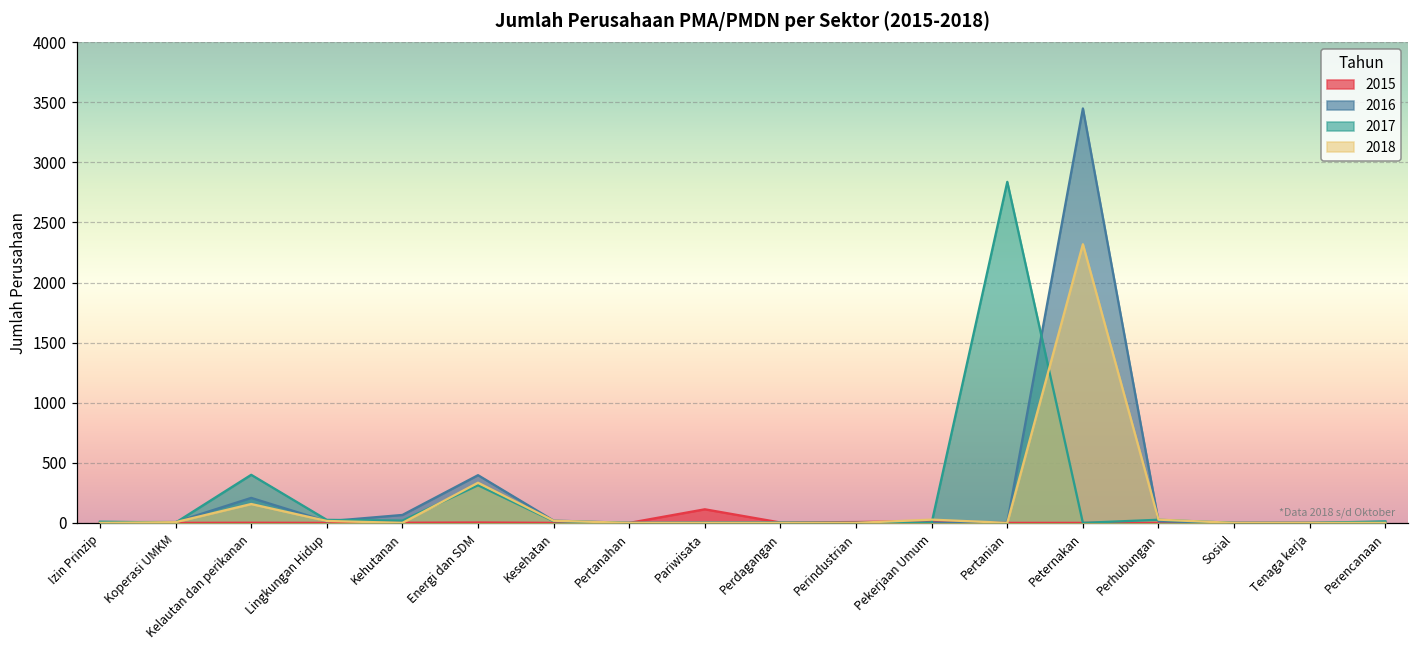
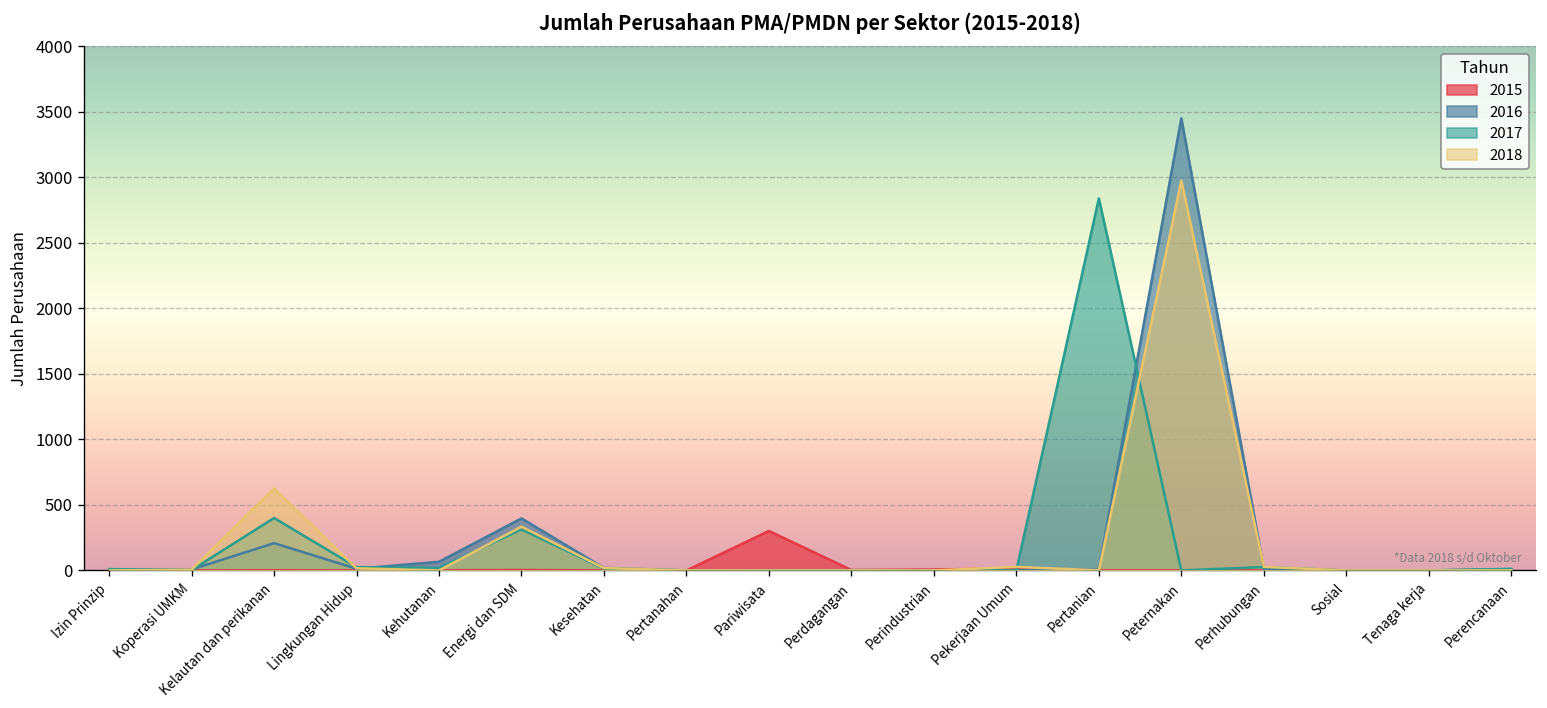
  {
    "2015": {
      "Kelautan dan perikanan": 0,
      "Energi dan SDM": 0,
-     "Pariwisata": 110
+     "Pariwisata": 300
    },
    "2018": {
-     "Kelautan dan perikanan": 160,
-     "Peternakan": 2320
+     "Kelautan dan perikanan": 630,
+     "Peternakan": 2970
    }
  }
